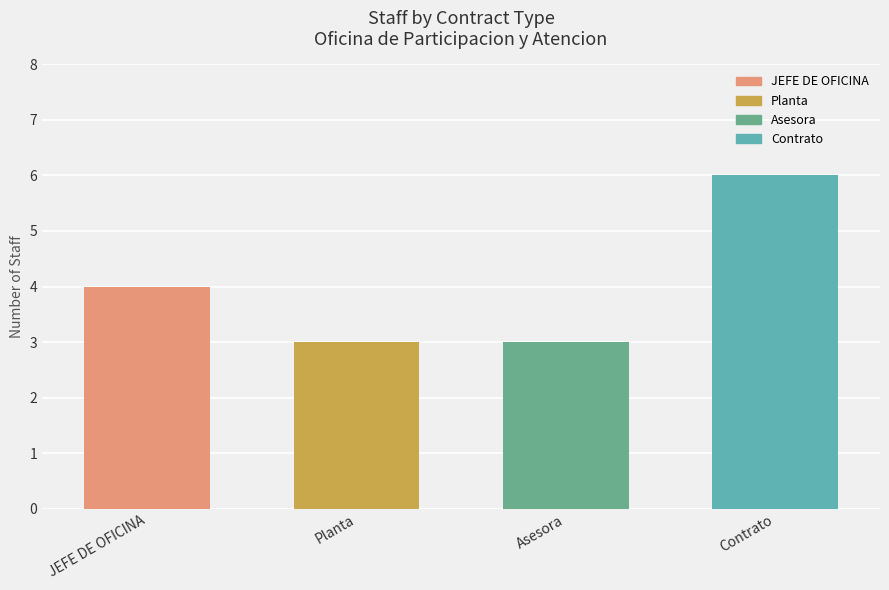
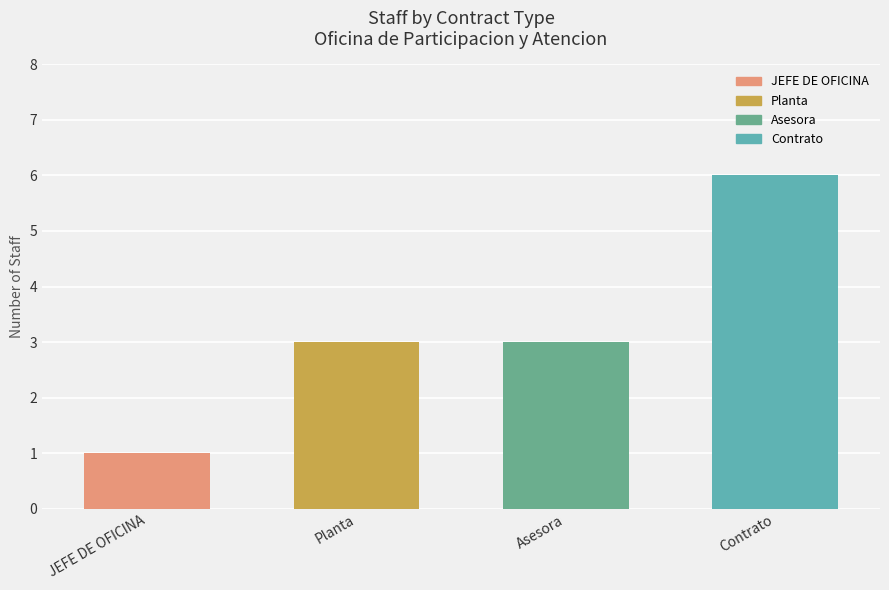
  {
-   "JEFE DE OFICINA": 4,
+   "JEFE DE OFICINA": 1,
    "Planta": 3,
    "Asesora": 3,
    "Contrato": 6
  }
